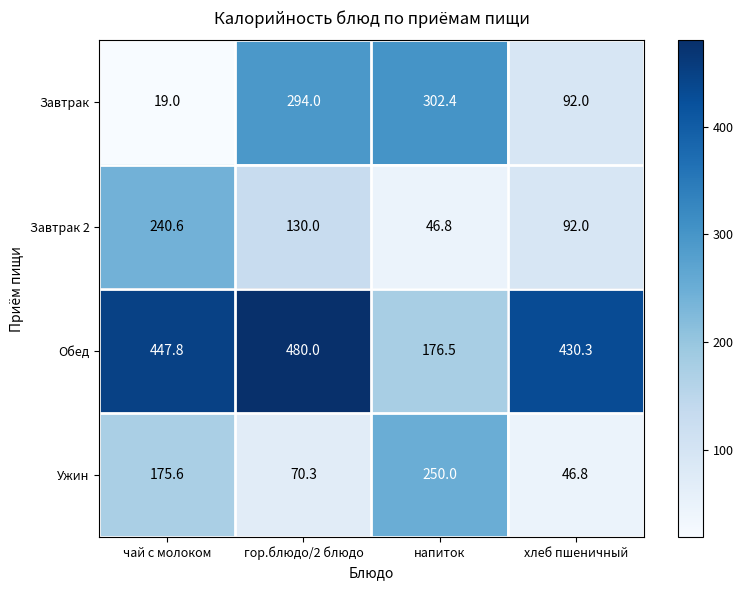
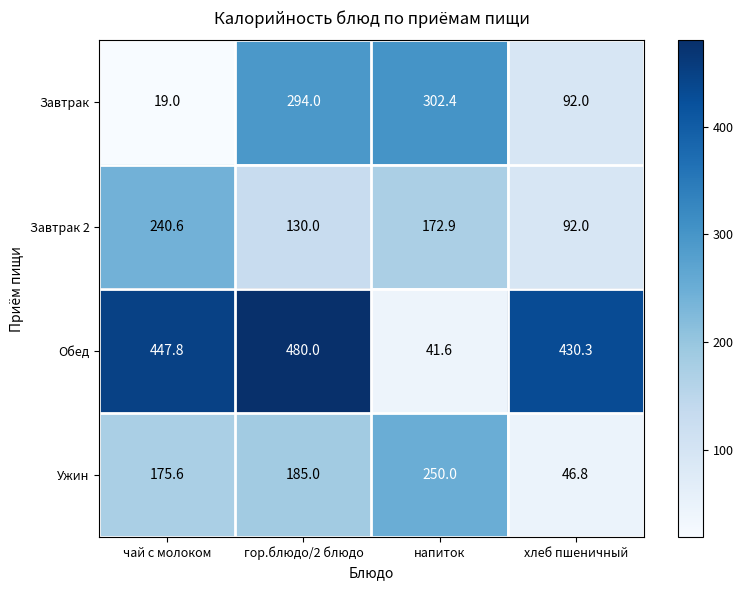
  {
    "Завтрак": {
      "чай с молоком": 19.0,
      "гор.блюдо/2 блюдо": 294.0,
      "напиток": 302.4,
      "хлеб пшеничный": 92.0
    },
    "Завтрак 2": {
      "чай с молоком": 240.6,
      "гор.блюдо/2 блюдо": 130.0,
-     "напиток": 46.8,
+     "напиток": 172.9,
      "хлеб пшеничный": 92.0
    },
    "Обед": {
      "чай с молоком": 447.8,
      "гор.блюдо/2 блюдо": 480.0,
-     "напиток": 176.5,
+     "напиток": 41.6,
      "хлеб пшеничный": 430.3
    },
    "Ужин": {
      "чай с молоком": 175.6,
-     "гор.блюдо/2 блюдо": 70.3,
+     "гор.блюдо/2 блюдо": 185.0,
      "напиток": 250.0,
      "хлеб пшеничный": 46.8
    }
  }
